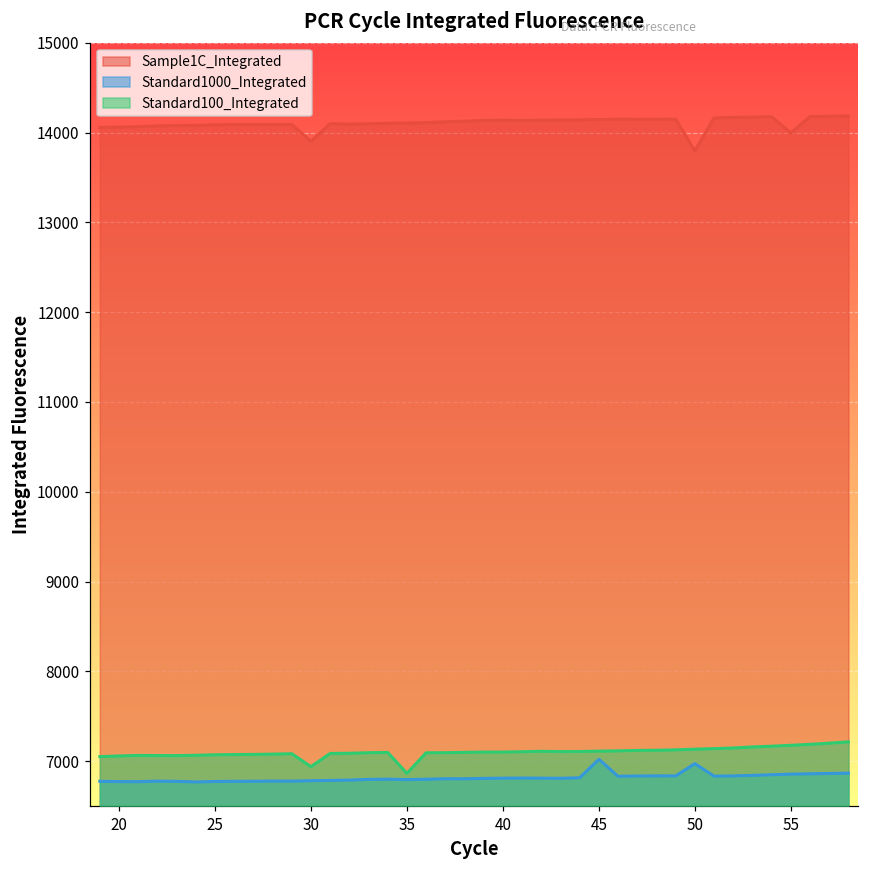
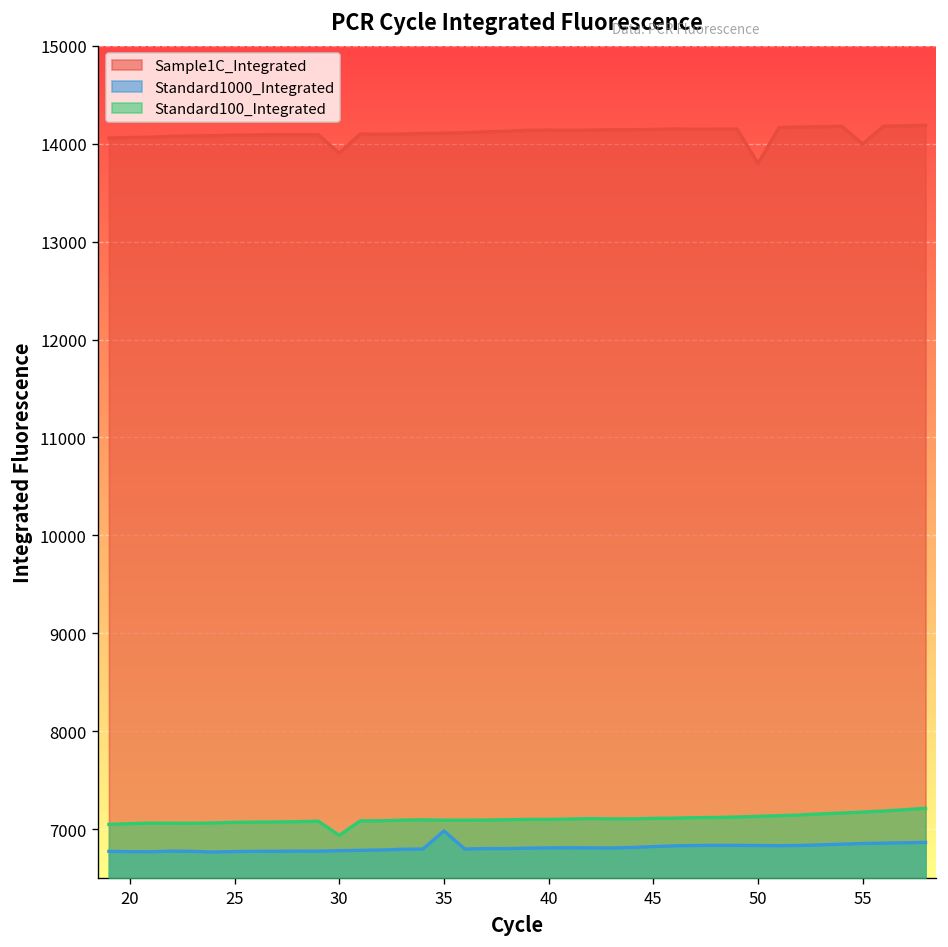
  {
    "Sample1C_Integrated": {
      "20": 14100,
      "25": 14100,
      "30": 13900,
      "35": 14100,
      "40": 14100,
      "45": 14100,
      "50": 13800,
      "55": 14000
    },
    "Standard1000_Integrated": {
      "20": 6800,
      "25": 6800,
      "30": 6800,
-     "35": 6800,
+     "35": 7000,
      "40": 6800,
-     "45": 7000,
-     "50": 7000,
+     "45": 6800,
+     "50": 6800,
      "55": 6900
    },
    "Standard100_Integrated": {
      "20": 7100,
      "25": 7100,
      "30": 6900,
-     "35": 6900,
+     "35": 7100,
      "40": 7100,
      "45": 7100,
      "50": 7100,
      "55": 7200
    }
  }
